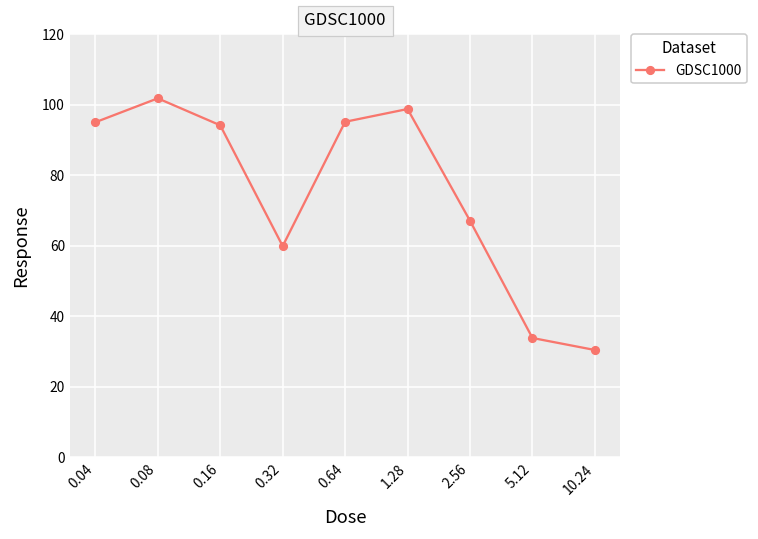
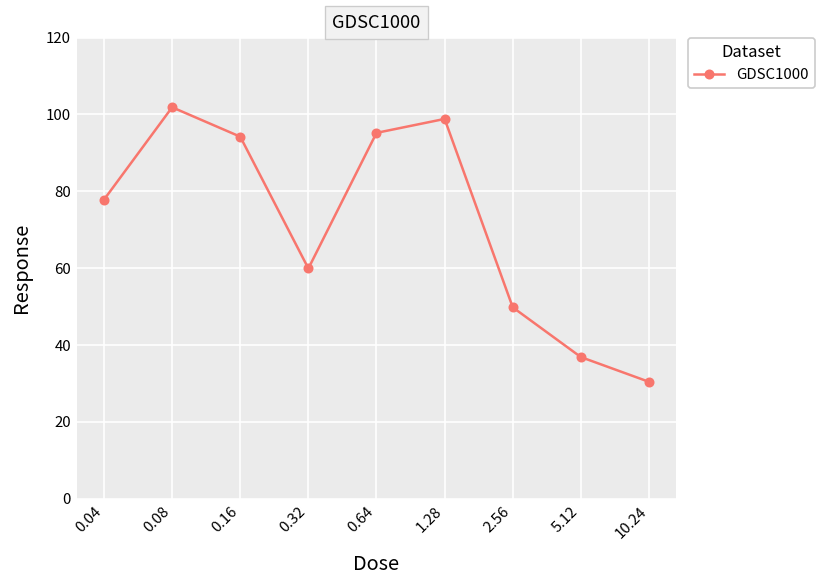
  {
-   "0.04": 95,
+   "0.04": 78,
    "0.08": 102,
    "0.16": 94,
    "0.32": 60,
    "0.64": 95,
    "1.28": 99,
-   "2.56": 67,
-   "5.12": 34,
+   "2.56": 50,
+   "5.12": 37,
    "10.24": 30
  }
